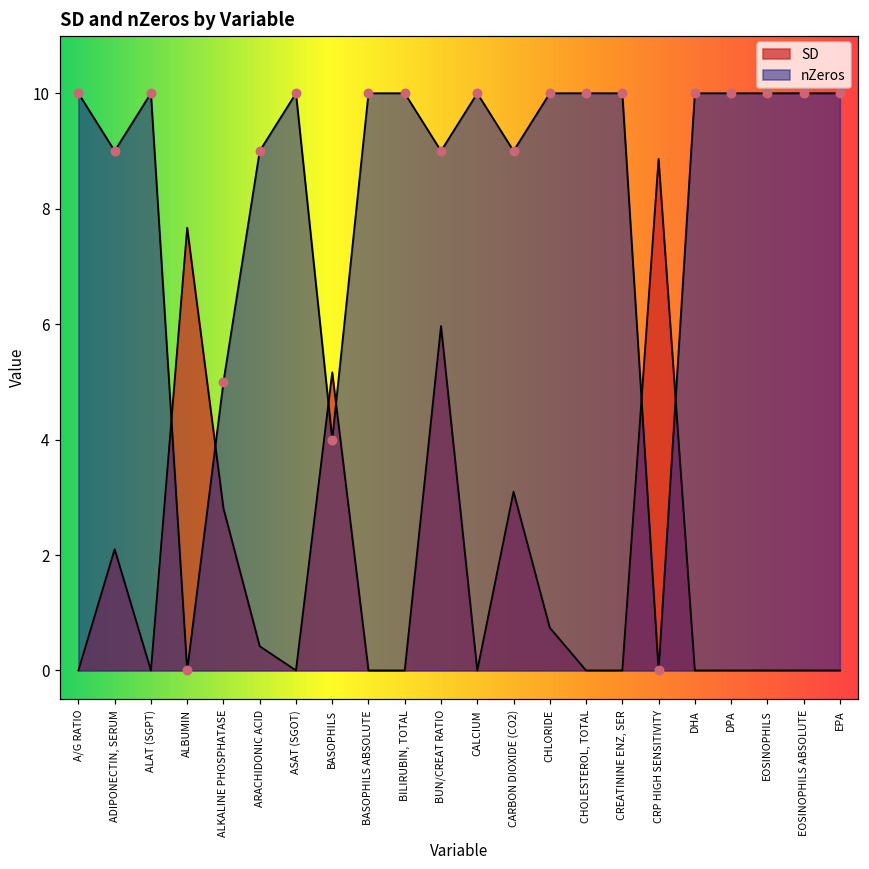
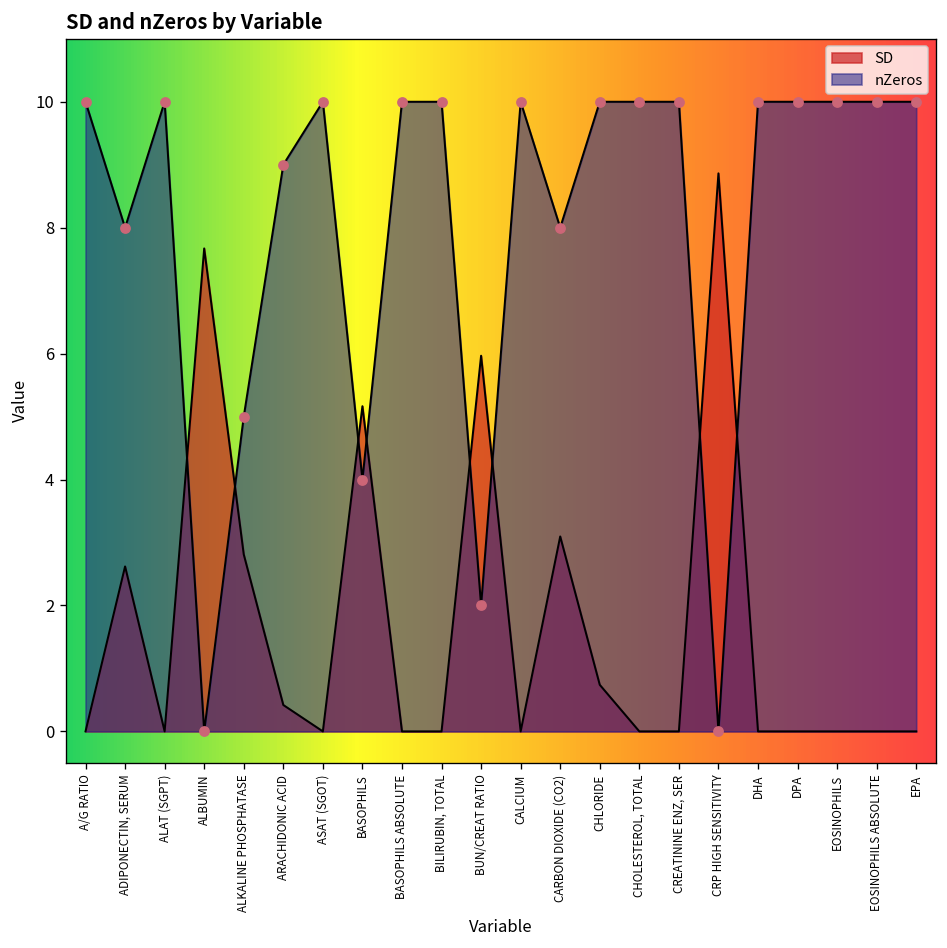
  {
    "SD": {
      "A/G RATIO": 0.0,
-     "ADIPONECTIN, SERUM": 2.1,
+     "ADIPONECTIN, SERUM": 2.6,
      "ALAT (SGPT)": 0.0,
      "ALBUMIN": 7.7,
      "ALKALINE PHOSPHATASE": 2.8,
      "ARACHIDONIC ACID": 0.4,
      "ASAT (SGOT)": 0.0,
      "BASOPHILS": 5.2,
      "BASOPHILS ABSOLUTE": 0.0,
      "BILIRUBIN, TOTAL": 0.0,
      "BUN/CREAT RATIO": 6.0,
      "CALCIUM": 0.0,
      "CARBON DIOXIDE (CO2)": 3.1,
      "CHLORIDE": 0.7,
      "CHOLESTEROL, TOTAL": 0.0,
      "CREATININE ENZ, SER": 0.0,
      "CRP HIGH SENSITIVITY": 8.9,
      "DHA": 0.0,
      "DPA": 0.0,
      "EOSINOPHILS": 0.0,
      "EOSINOPHILS ABSOLUTE": 0.0,
      "EPA": 0.0
    },
    "nZeros": {
      "A/G RATIO": 10,
-     "ADIPONECTIN, SERUM": 9,
+     "ADIPONECTIN, SERUM": 8,
      "ALAT (SGPT)": 10,
      "ALBUMIN": 0,
      "ALKALINE PHOSPHATASE": 5,
      "ARACHIDONIC ACID": 9,
      "ASAT (SGOT)": 10,
      "BASOPHILS": 4,
      "BASOPHILS ABSOLUTE": 10,
      "BILIRUBIN, TOTAL": 10,
-     "BUN/CREAT RATIO": 9,
+     "BUN/CREAT RATIO": 2,
      "CALCIUM": 10,
-     "CARBON DIOXIDE (CO2)": 9,
+     "CARBON DIOXIDE (CO2)": 8,
      "CHLORIDE": 10,
      "CHOLESTEROL, TOTAL": 10,
      "CREATININE ENZ, SER": 10,
      "CRP HIGH SENSITIVITY": 0,
      "DHA": 10,
      "DPA": 10,
      "EOSINOPHILS": 10,
      "EOSINOPHILS ABSOLUTE": 10,
      "EPA": 10
    }
  }
